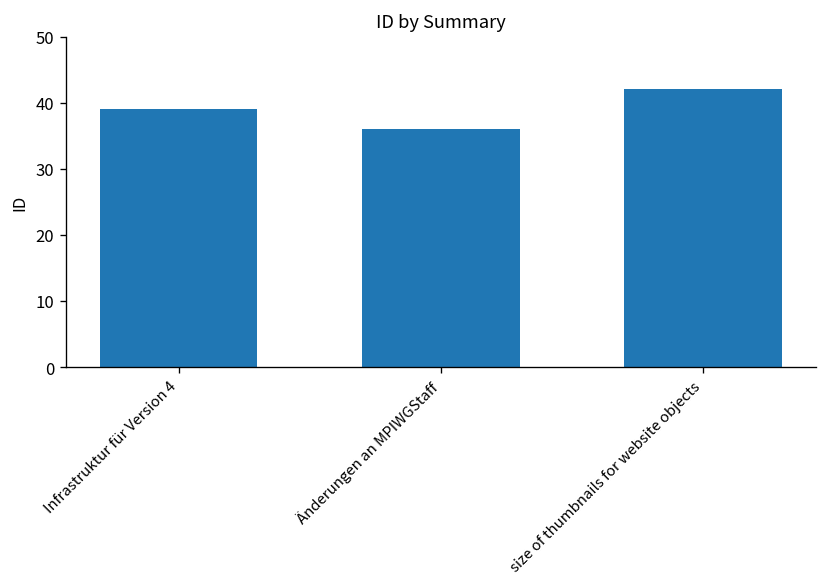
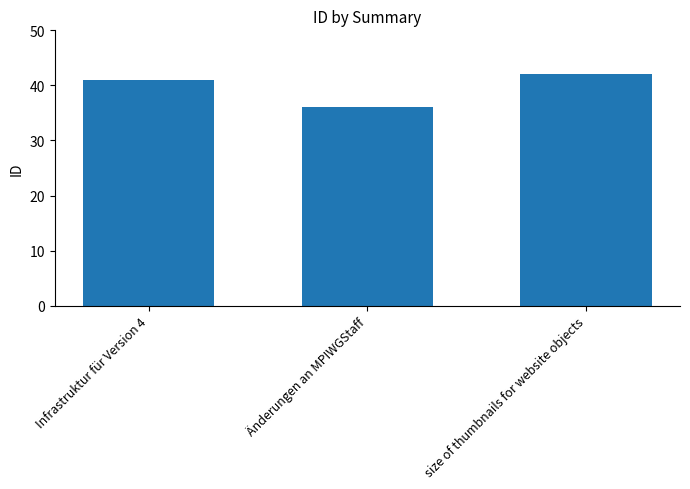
  {
-   "Infrastruktur für Version 4": 39,
+   "Infrastruktur für Version 4": 41,
    "Änderungen an MPIWGStaff": 36,
    "size of thumbnails for website objects": 42
  }
